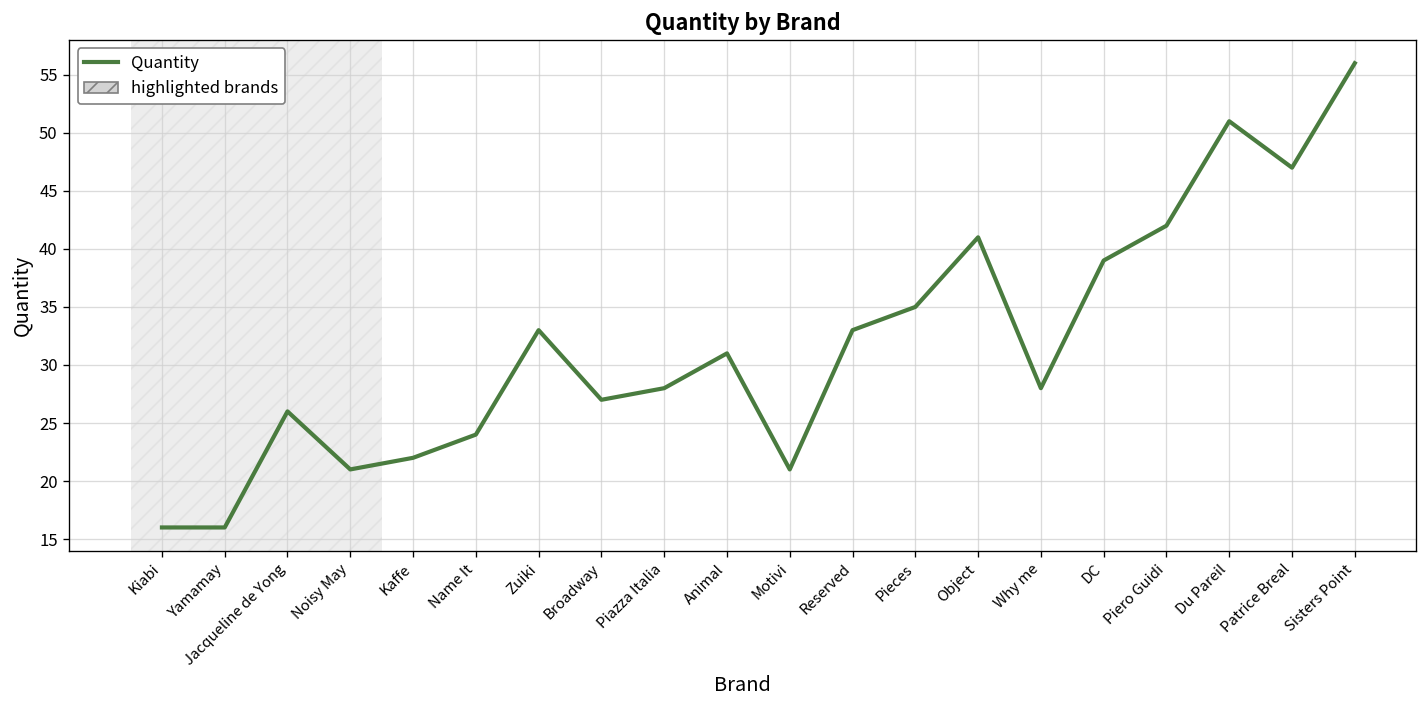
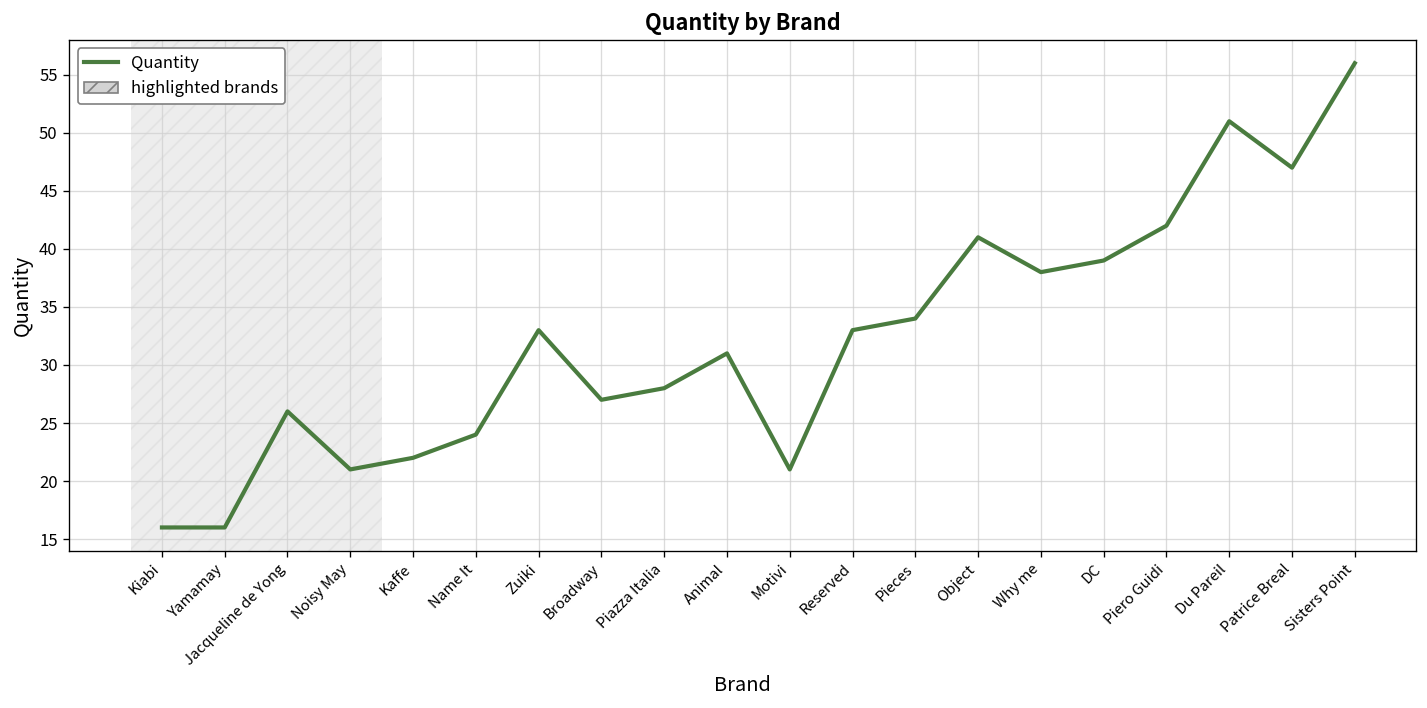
  {
    "Kiabi": 16,
    "Yamamay": 16,
    "Jacqueline de Yong": 26,
    "Noisy May": 21,
    "Kaffe": 22,
    "Name It": 24,
    "Zuiki": 33,
    "Broadway": 27,
    "Piazza Italia": 28,
    "Animal": 31,
    "Motivi": 21,
    "Reserved": 33,
-   "Pieces": 35,
+   "Pieces": 34,
    "Object": 41,
-   "Why me": 28,
+   "Why me": 38,
    "DC": 39,
    "Piero Guidi": 42,
    "Du Pareil": 51,
    "Patrice Breal": 47,
    "Sisters Point": 56
  }
